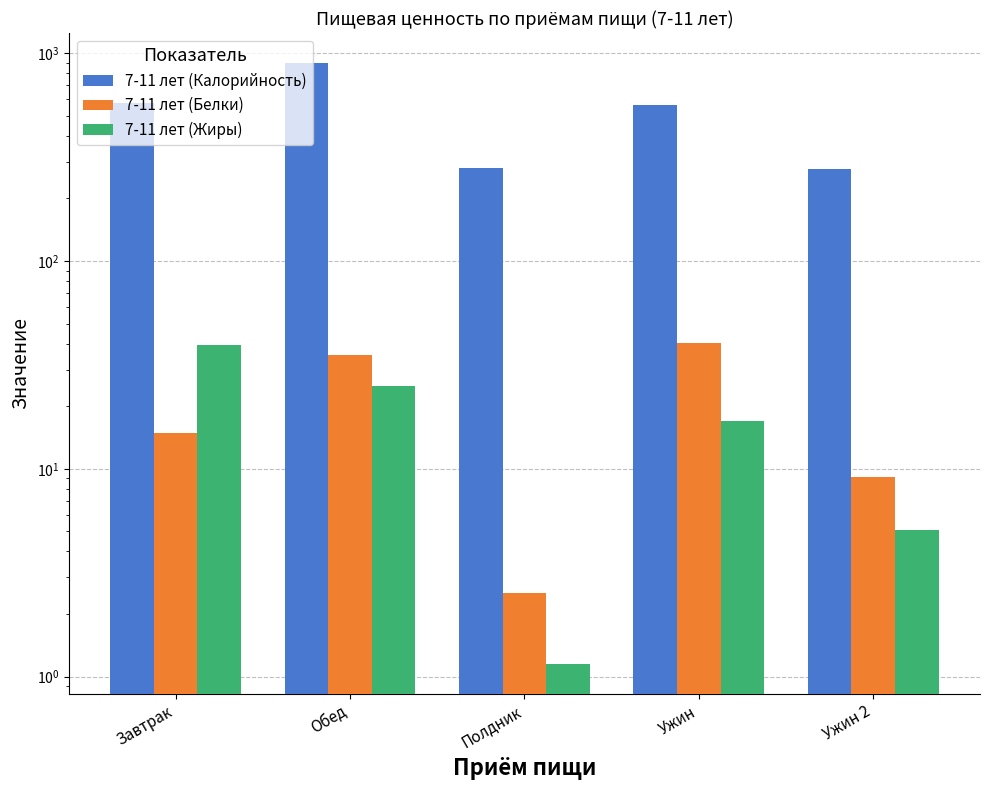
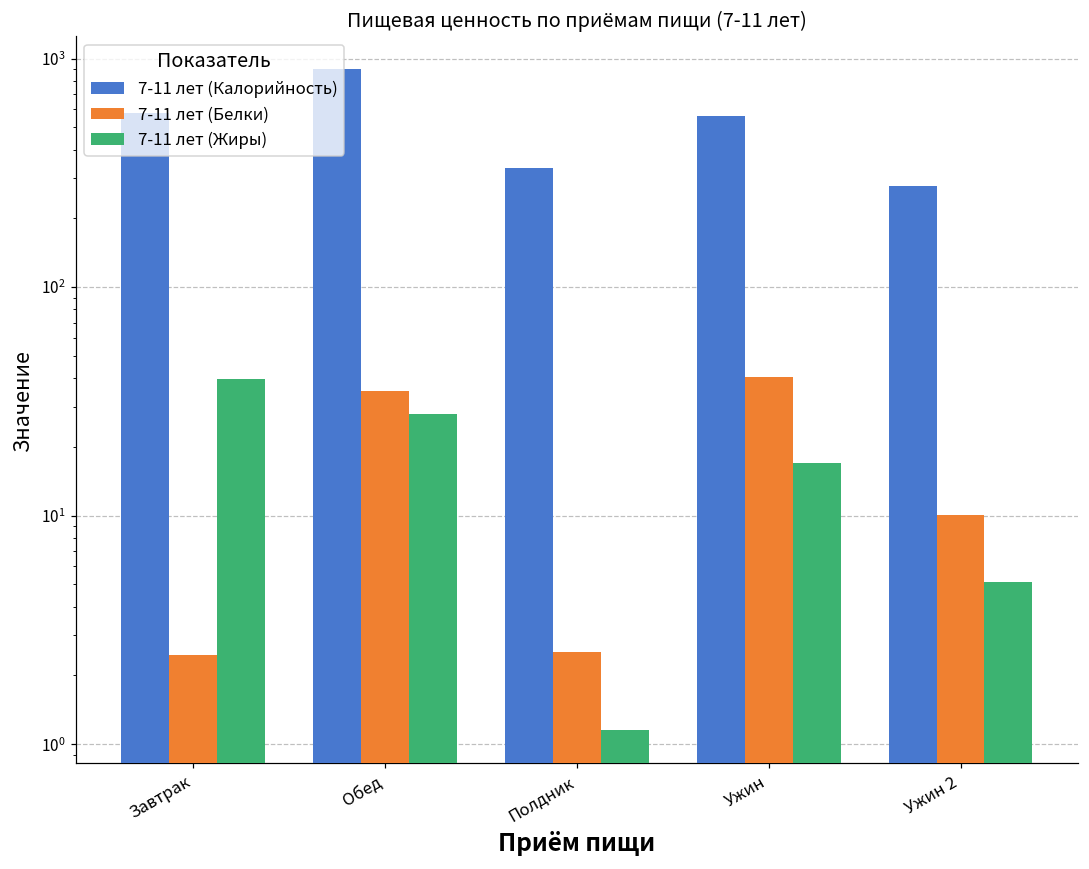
  {
    "7-11 лет (Калорийность)": {
-     "Полдник": 280,
+     "Полдник": 330,
      "Ужин": 560,
      "Ужин 2": 280
    },
    "7-11 лет (Белки)": {
-     "Завтрак": 15,
+     "Завтрак": 2.5,
      "Обед": 35,
      "Полдник": 2.5,
      "Ужин": 40,
-     "Ужин 2": 9
+     "Ужин 2": 10
    },
    "7-11 лет (Жиры)": {
      "Завтрак": 40,
-     "Обед": 25,
+     "Обед": 28,
      "Полдник": 1.2,
      "Ужин": 17,
      "Ужин 2": 5
    }
  }
